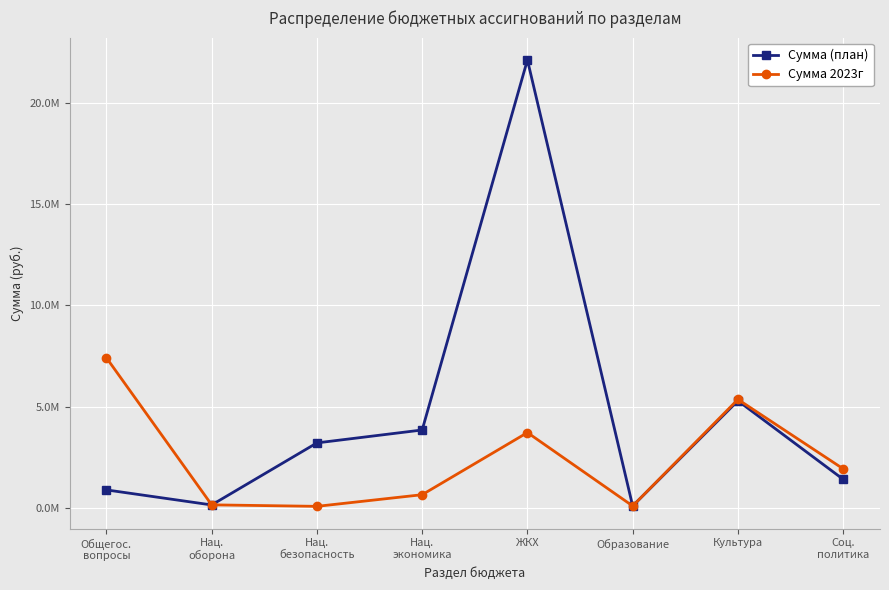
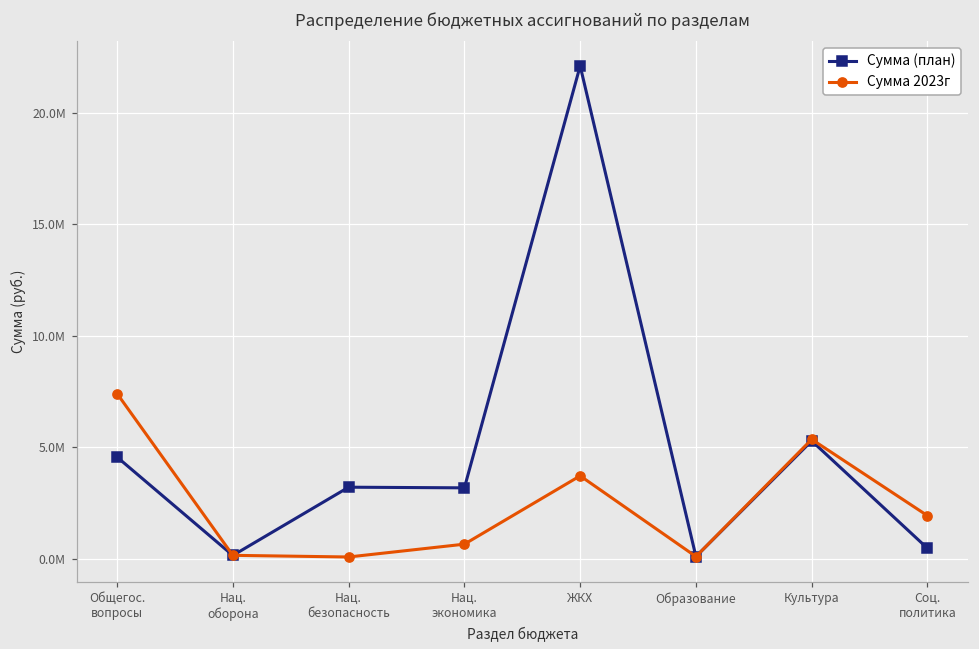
  {
    "Сумма (план)": {
-     "Общегос. вопросы": 900000,
+     "Общегос. вопросы": 4600000,
      "Нац. безопасность": 3200000,
-     "Нац. экономика": 3900000,
+     "Нац. экономика": 3200000,
      "ЖКХ": 22100000,
-     "Соц. политика": 1400000
+     "Соц. политика": 500000
    },
    "Сумма 2023г": {
      "Общегос. вопросы": 7400000,
      "Нац. безопасность": 100000,
      "Нац. экономика": 700000,
      "ЖКХ": 3700000,
      "Соц. политика": 1900000
    }
  }
